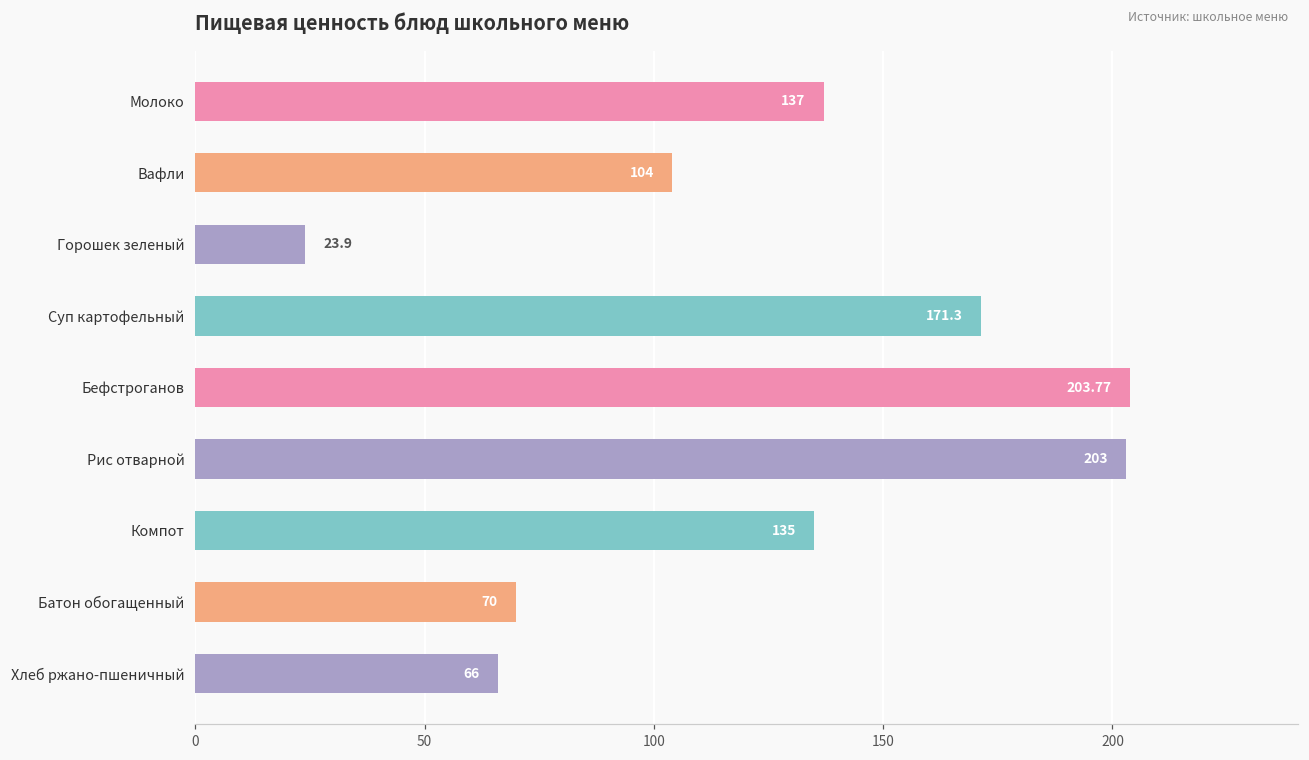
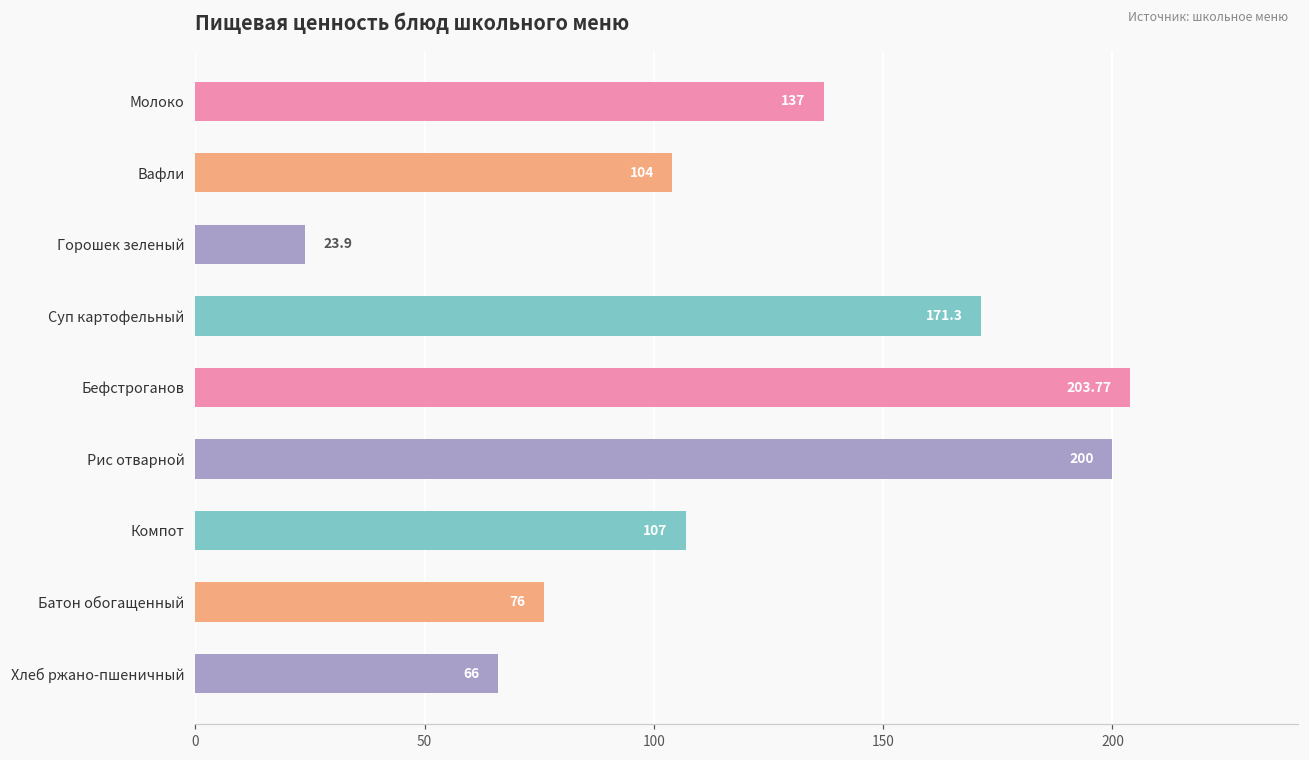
  {
    "Молоко": 137,
    "Вафли": 104,
    "Горошек зеленый": 23.9,
    "Суп картофельный": 171.3,
    "Бефстроганов": 203.77,
-   "Рис отварной": 203,
-   "Компот": 135,
-   "Батон обогащенный": 70,
+   "Рис отварной": 200,
+   "Компот": 107,
+   "Батон обогащенный": 76,
    "Хлеб ржано-пшеничный": 66
  }
